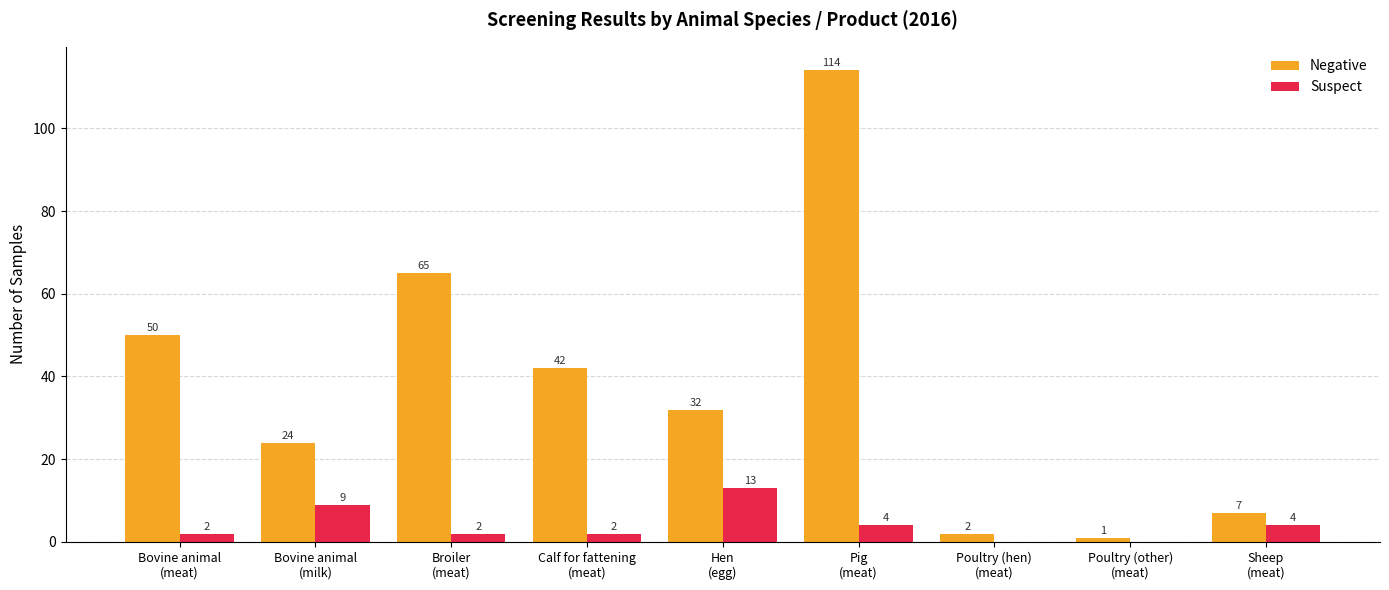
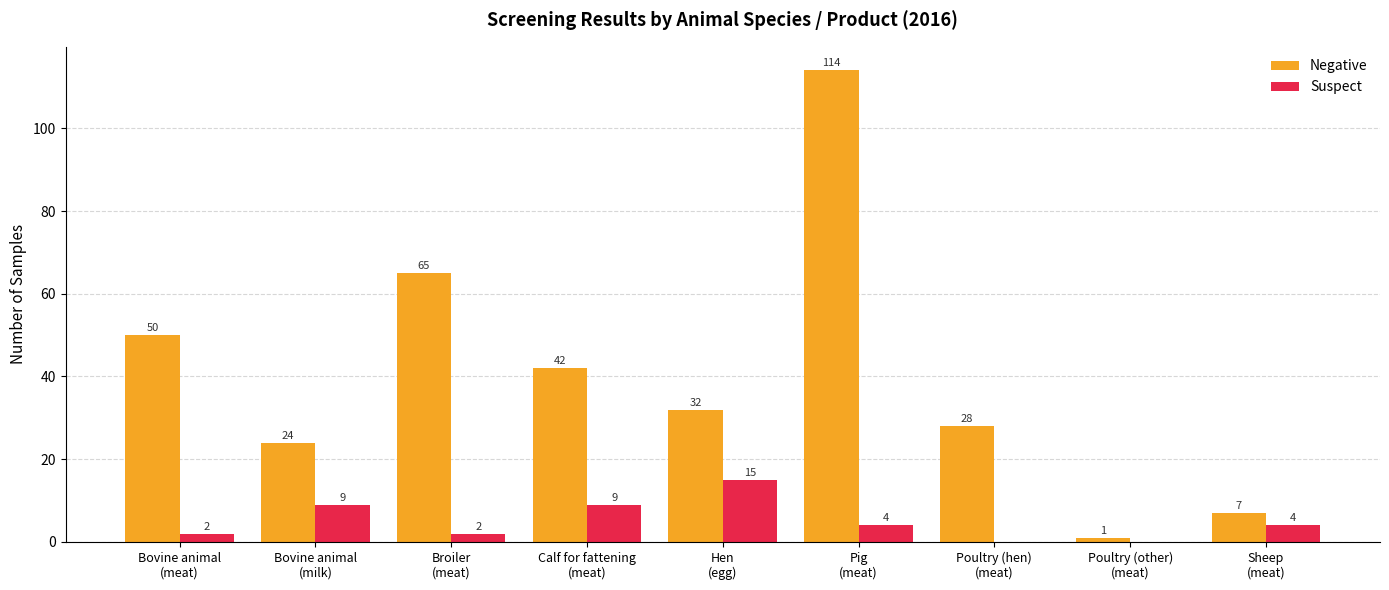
  {
    "Negative": {
      "Bovine animal (meat)": 50,
      "Bovine animal (milk)": 24,
      "Broiler (meat)": 65,
      "Calf for fattening (meat)": 42,
      "Hen (egg)": 32,
      "Pig (meat)": 114,
-     "Poultry (hen) (meat)": 2,
+     "Poultry (hen) (meat)": 28,
      "Poultry (other) (meat)": 1,
      "Sheep (meat)": 7
    },
    "Suspect": {
      "Bovine animal (meat)": 2,
      "Bovine animal (milk)": 9,
      "Broiler (meat)": 2,
-     "Calf for fattening (meat)": 2,
-     "Hen (egg)": 13,
+     "Calf for fattening (meat)": 9,
+     "Hen (egg)": 15,
      "Pig (meat)": 4,
      "Sheep (meat)": 4
    }
  }
